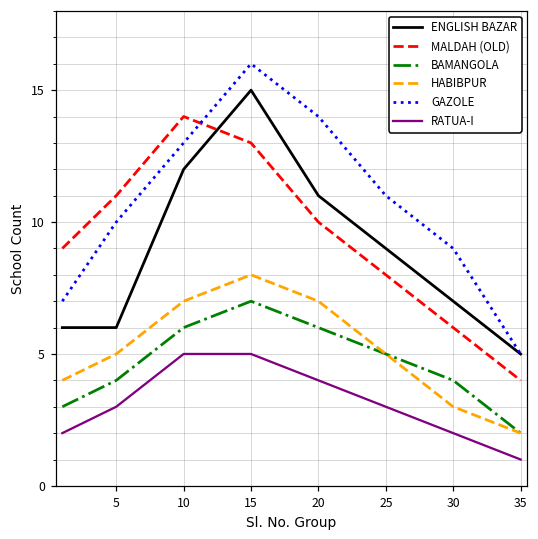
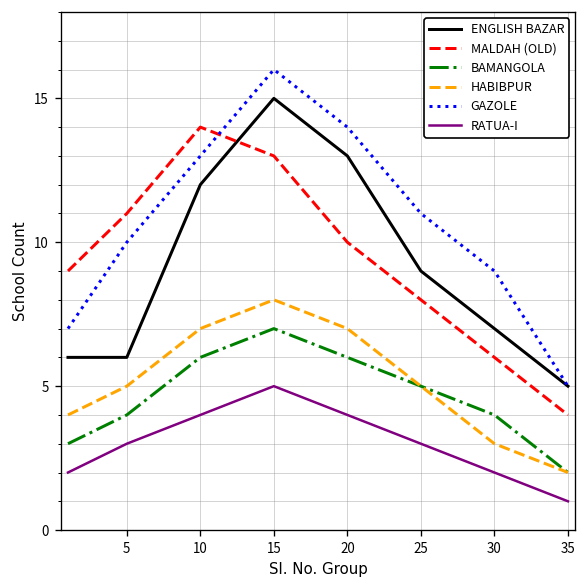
  {
    "ENGLISH BAZAR": {
      "5": 6,
      "10": 12,
      "15": 15,
-     "20": 11,
+     "20": 13,
      "25": 9,
      "30": 7
    },
    "MALDAH (OLD)": {
      "5": 11,
      "10": 14,
      "15": 13,
      "20": 10,
      "25": 8,
      "30": 6,
      "35": 4
    },
    "BAMANGOLA": {
      "5": 4,
      "10": 6,
      "15": 7,
      "20": 6,
      "30": 4
    },
    "HABIBPUR": {
      "5": 5,
      "10": 7,
      "15": 8,
      "20": 7,
      "30": 3
    },
    "GAZOLE": {
      "5": 10,
      "10": 13,
      "15": 16,
      "20": 14,
      "25": 11,
      "30": 9
    },
    "RATUA-I": {
      "5": 3,
-     "10": 5,
+     "10": 4,
      "15": 5,
      "20": 4,
      "25": 3,
      "30": 2,
      "35": 1
    }
  }
